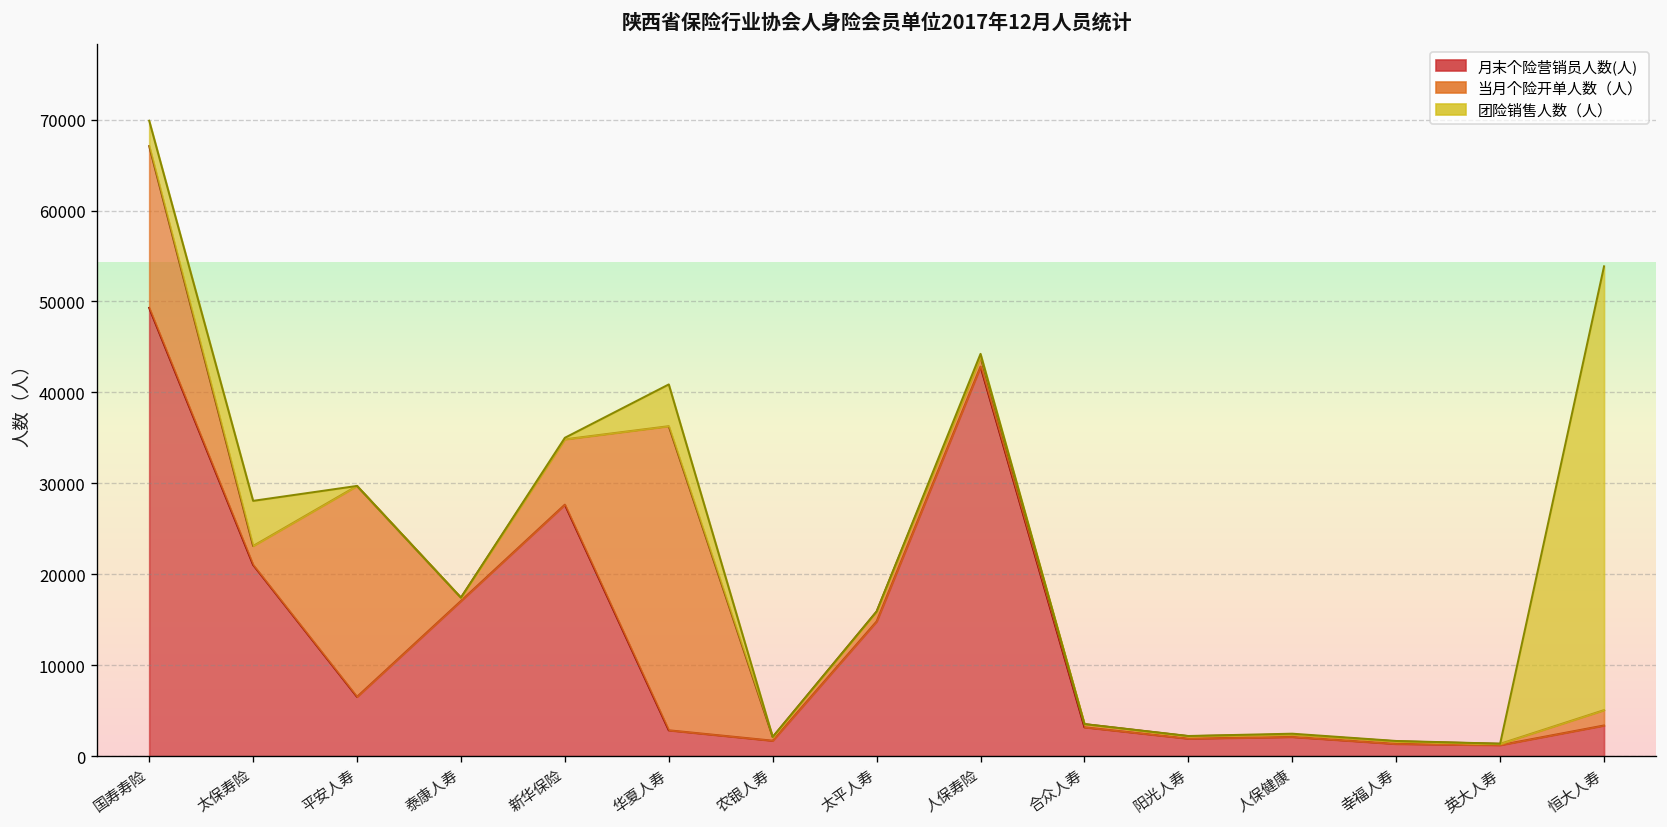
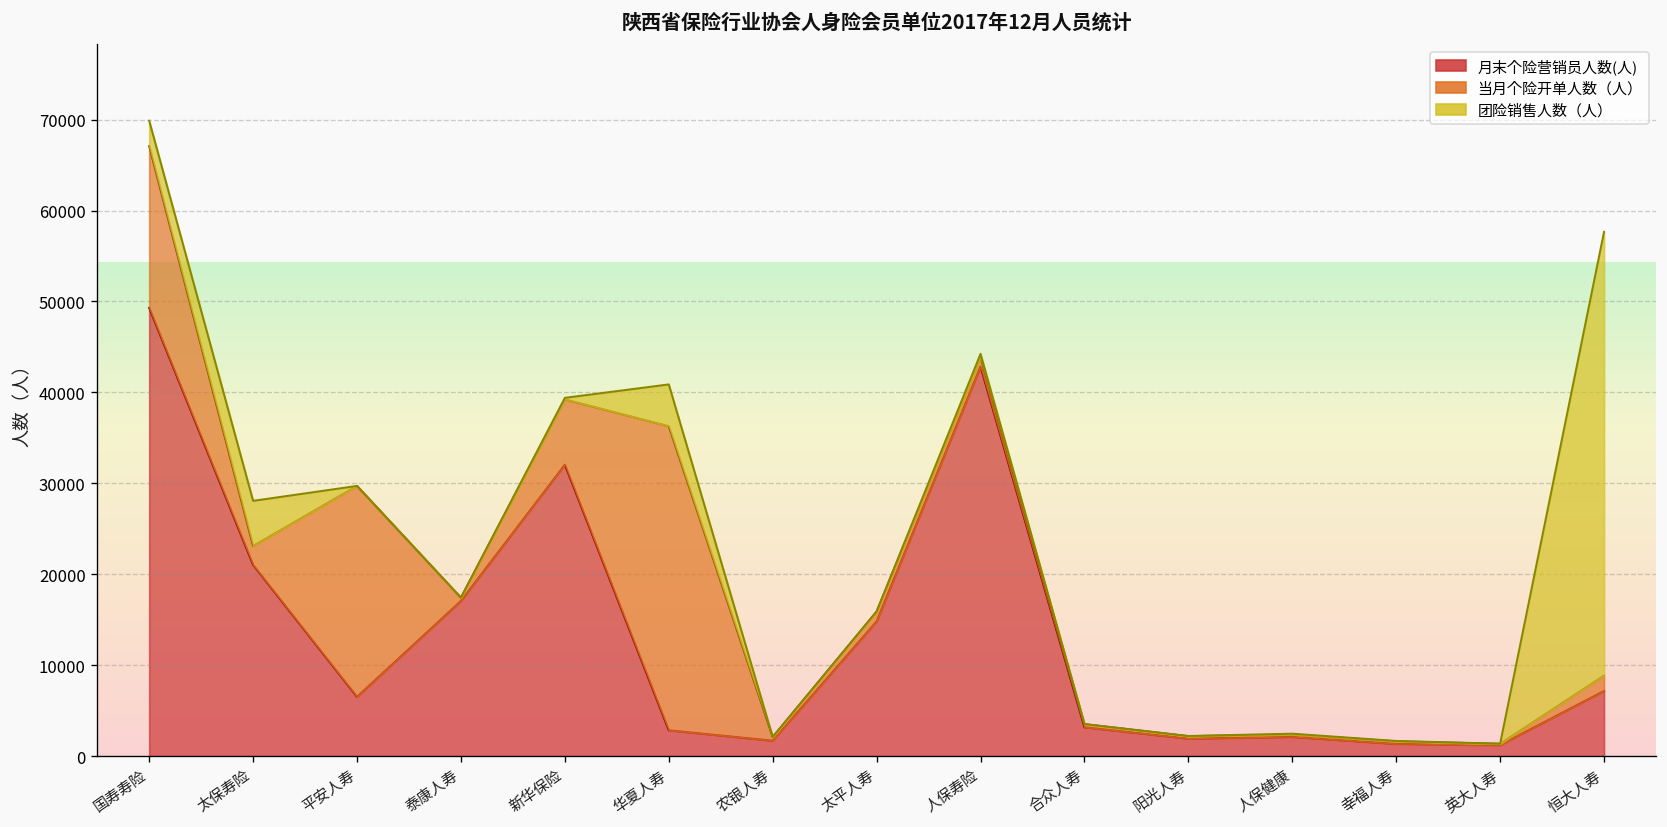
  {
    "月末个险营销员人数(人)": {
      "国寿寿险": 49000,
      "太保寿险": 21000,
      "平安人寿": 7000,
      "泰康人寿": 17000,
-     "新华保险": 28000,
+     "新华保险": 32000,
      "华夏人寿": 3000,
      "农银人寿": 2000,
      "太平人寿": 15000,
      "人保寿险": 43000,
      "合众人寿": 3000,
-     "恒大人寿": 3000
+     "恒大人寿": 7000
    },
    "当月个险开单人数（人）": {
      "国寿寿险": 18000,
      "太保寿险": 2000,
      "华夏人寿": 33000,
      "人保寿险": 1000,
      "恒大人寿": 2000
    },
    "团险销售人数（人）": {
      "国寿寿险": 3000,
      "太保寿险": 5000,
      "华夏人寿": 5000,
      "人保寿险": 0,
      "恒大人寿": 49000
    }
  }
